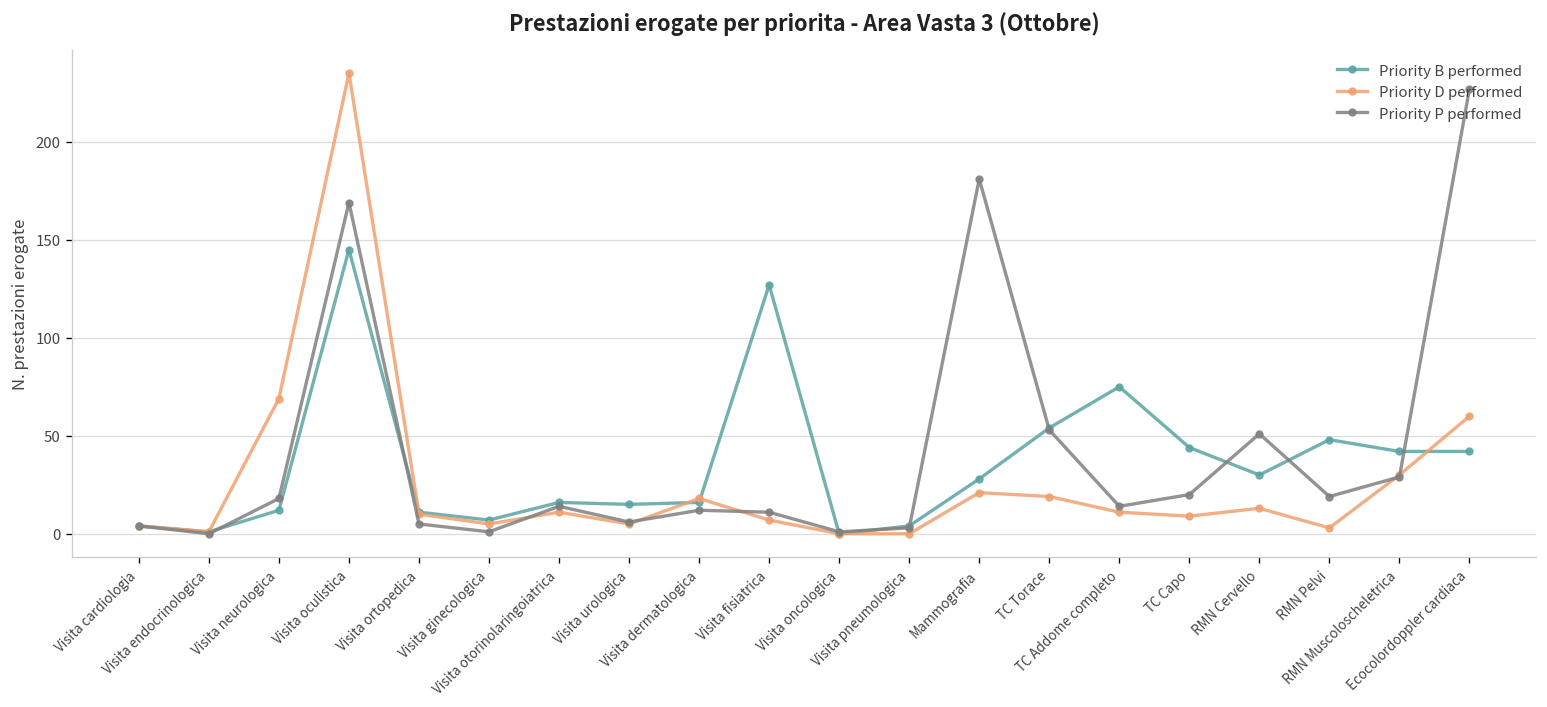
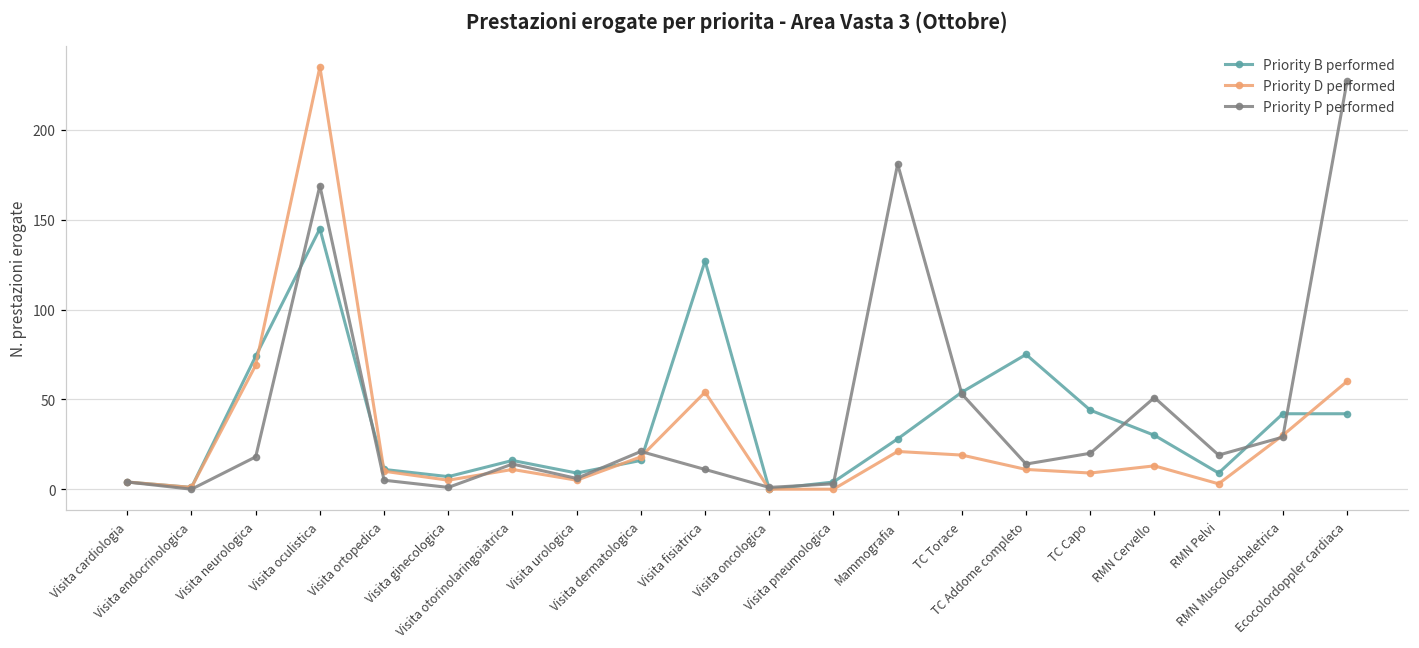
  {
    "Priority B performed": {
-     "Visita neurologica": 12,
+     "Visita neurologica": 74,
      "Visita oculistica": 145,
      "Visita ginecologica": 7,
      "Visita otorinolaringoiatrica": 16,
-     "Visita urologica": 15,
+     "Visita urologica": 9,
      "Visita dermatologica": 16,
      "Visita fisiatrica": 127,
      "Mammografia": 28,
      "TC Addome completo": 75,
      "TC Capo": 44,
      "RMN Cervello": 30,
-     "RMN Pelvi": 48,
+     "RMN Pelvi": 9,
      "RMN Muscoloscheletrica": 42,
      "Ecocolordoppler cardiaca": 42
    },
    "Priority D performed": {
      "Visita neurologica": 69,
      "Visita oculistica": 235,
      "Visita ginecologica": 5,
      "Visita otorinolaringoiatrica": 11,
      "Visita dermatologica": 18,
-     "Visita fisiatrica": 7,
+     "Visita fisiatrica": 54,
      "Visita pneumologica": 0,
      "Mammografia": 21,
      "TC Torace": 19,
      "TC Addome completo": 11,
      "TC Capo": 9,
      "RMN Cervello": 13,
      "RMN Pelvi": 3,
      "Ecocolordoppler cardiaca": 60
    },
    "Priority P performed": {
      "Visita neurologica": 18,
      "Visita oculistica": 169,
      "Visita ortopedica": 5,
      "Visita ginecologica": 1,
      "Visita otorinolaringoiatrica": 14,
-     "Visita dermatologica": 12,
+     "Visita dermatologica": 21,
      "Visita fisiatrica": 11,
      "Mammografia": 181,
      "TC Addome completo": 14,
      "TC Capo": 20,
      "RMN Cervello": 51,
      "RMN Pelvi": 19,
      "Ecocolordoppler cardiaca": 227
    }
  }
